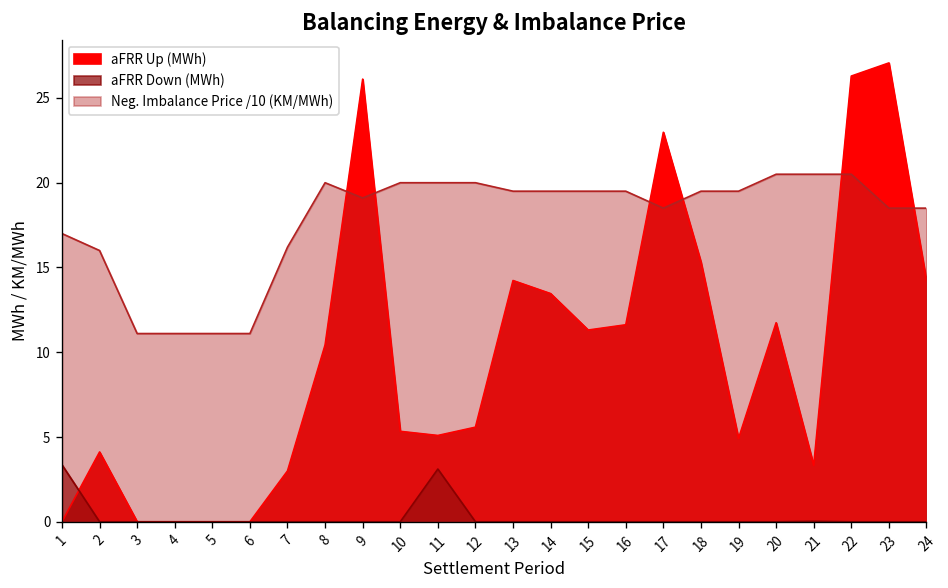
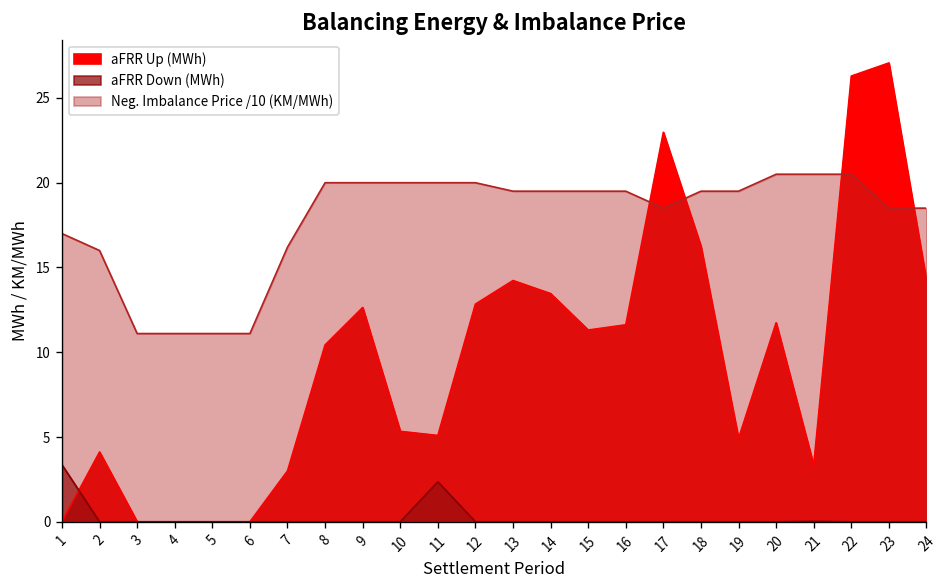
  {
    "aFRR Up (MWh)": {
      "1": 0.0,
      "2": 4.1,
      "7": 3.0,
      "8": 10.4,
-     "9": 26.1,
+     "9": 12.6,
      "10": 5.3,
      "11": 5.1,
-     "12": 5.6,
+     "12": 12.8,
      "13": 14.2,
      "14": 13.5,
      "15": 11.3,
      "16": 11.6,
      "17": 23.0,
-     "18": 15.3,
+     "18": 16.3,
      "19": 4.9,
      "20": 11.7,
      "21": 3.3,
      "22": 26.3,
      "23": 27.1,
      "24": 14.2
    },
    "aFRR Down (MWh)": {
      "1": 3.4,
      "2": 0.0,
      "7": 0.0,
      "8": 0.0,
      "9": 0.0,
      "10": 0.0,
-     "11": 3.1,
+     "11": 2.4,
      "12": 0.0,
      "13": 0.0,
      "14": 0.0,
      "15": 0.0,
      "16": 0.0,
      "17": 0.0,
      "18": 0.0,
      "19": 0.0,
      "20": 0.0,
      "21": 0.0,
      "22": 0.0,
      "23": 0.0,
      "24": 0.0
    },
    "Neg. Imbalance Price /10 (KM/MWh)": {
      "1": 17.0,
      "2": 16.0,
      "3": 11.1,
      "4": 11.1,
      "5": 11.1,
      "6": 11.1,
      "7": 16.2,
      "8": 20.0,
-     "9": 19.1,
+     "9": 20.0,
      "10": 20.0,
      "11": 20.0,
      "12": 20.0,
      "13": 19.5,
      "14": 19.5,
      "15": 19.5,
      "16": 19.5,
      "17": 18.5,
      "18": 19.5,
      "19": 19.5,
      "20": 20.5,
      "21": 20.5,
      "22": 20.5,
      "23": 18.5,
      "24": 18.5
    }
  }
